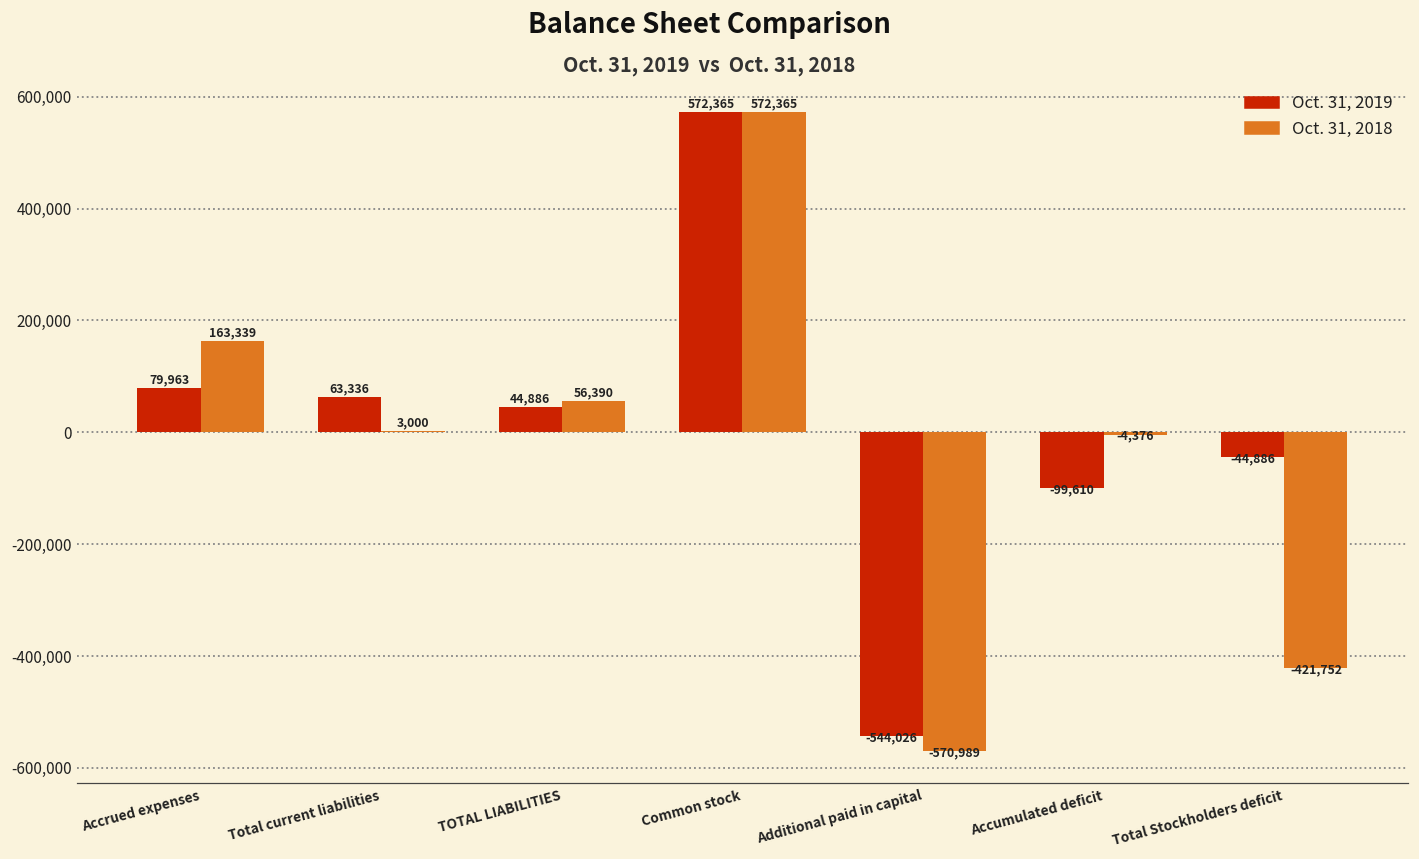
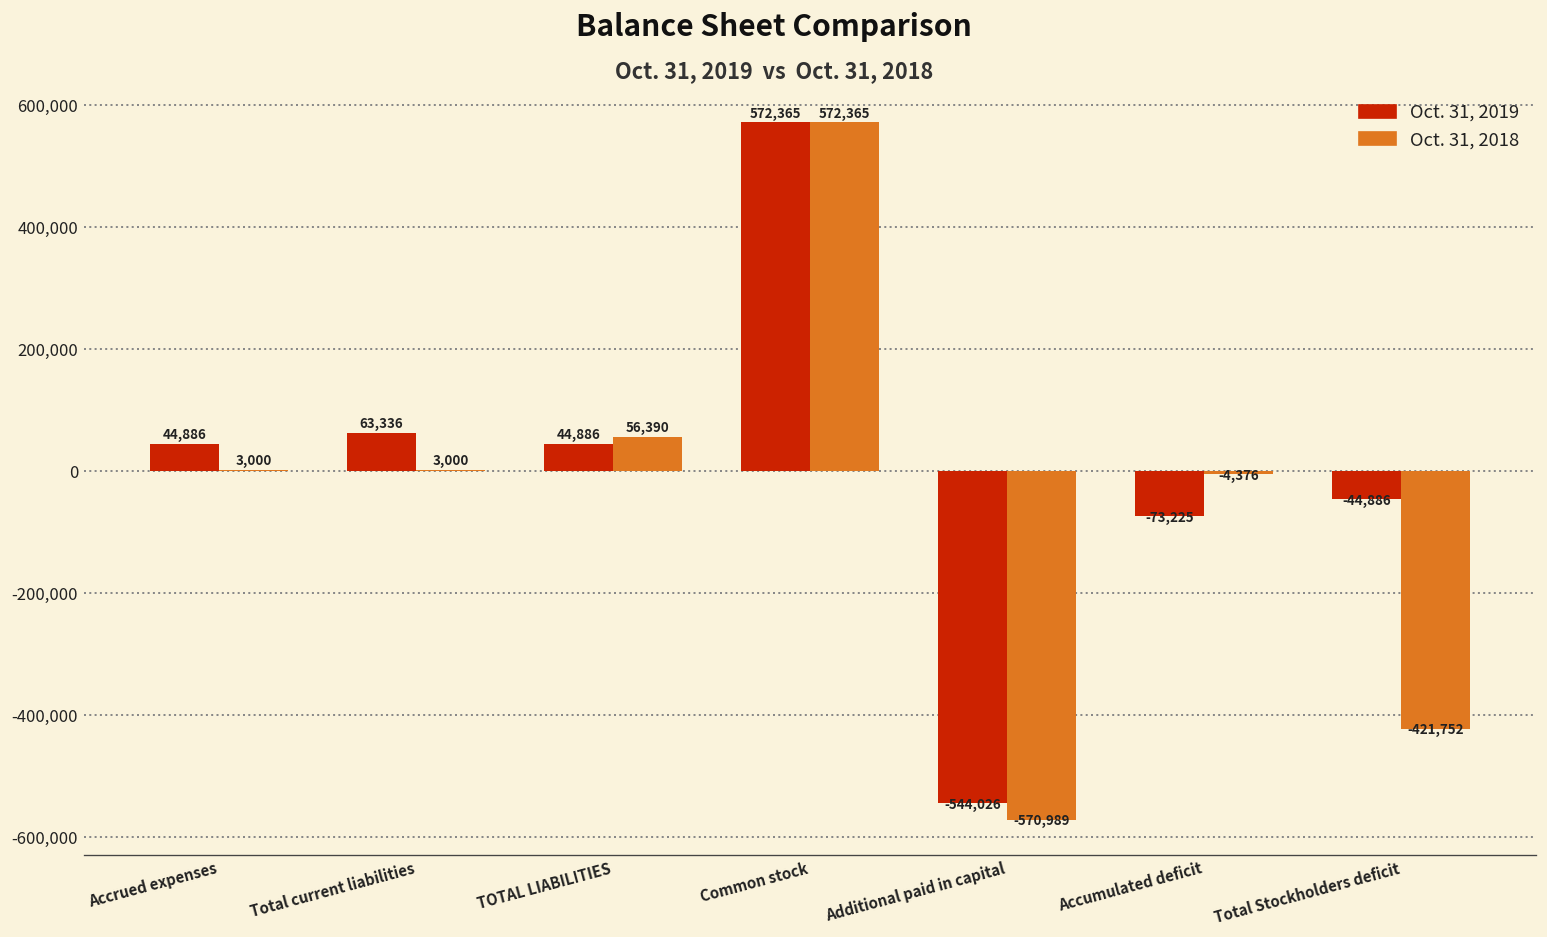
  {
    "Oct. 31, 2019": {
-     "Accrued expenses": "79,963",
+     "Accrued expenses": "44,886",
      "Total current liabilities": "63,336",
      "TOTAL LIABILITIES": "44,886",
      "Common stock": "572,365",
      "Additional paid in capital": "-544,026",
-     "Accumulated deficit": "-99,610",
+     "Accumulated deficit": "-73,225",
      "Total Stockholders deficit": "-44,886"
    },
    "Oct. 31, 2018": {
-     "Accrued expenses": "163,339",
+     "Accrued expenses": "3,000",
      "Total current liabilities": "3,000",
      "TOTAL LIABILITIES": "56,390",
      "Common stock": "572,365",
      "Additional paid in capital": "-570,989",
      "Accumulated deficit": "-4,376",
      "Total Stockholders deficit": "-421,752"
    }
  }
